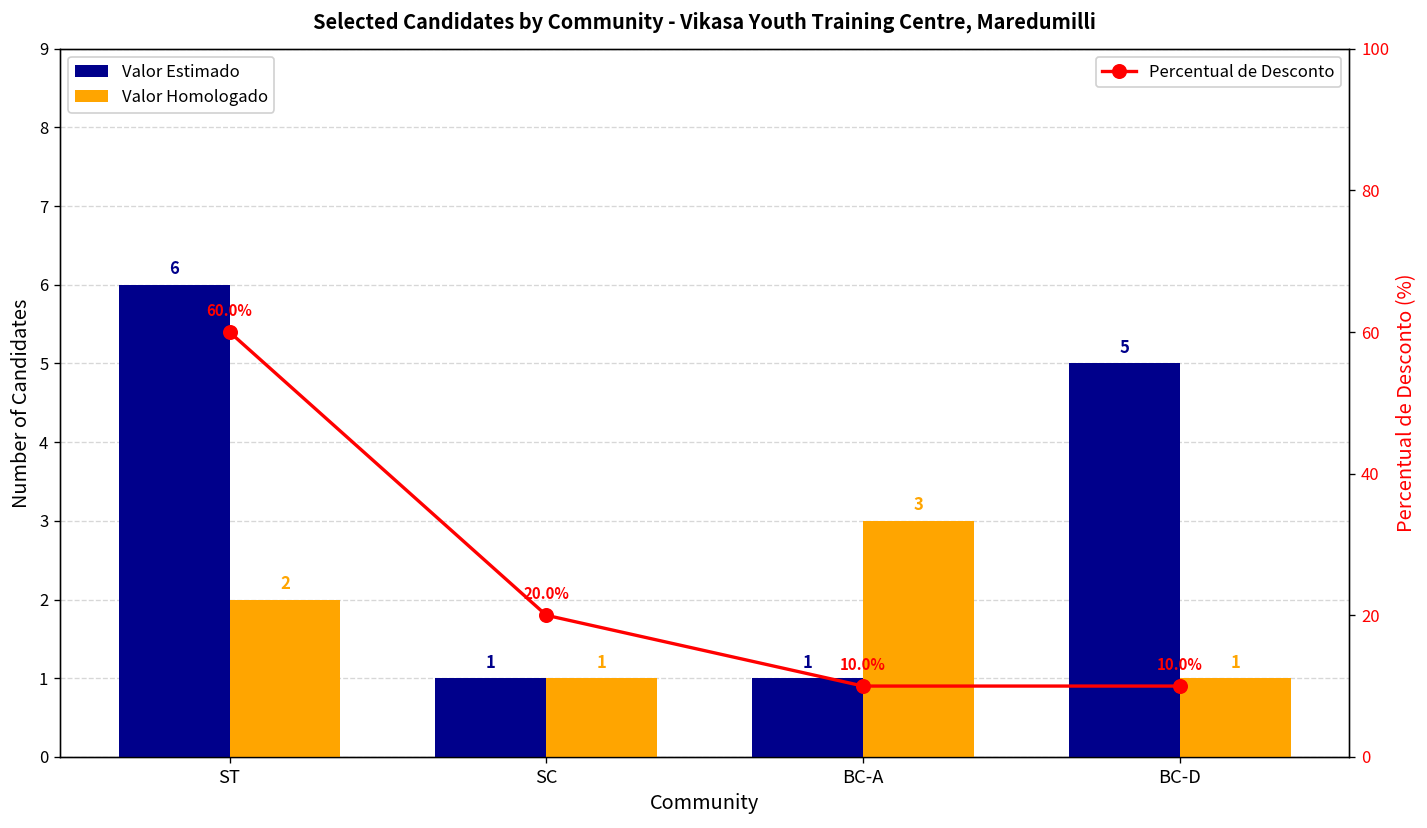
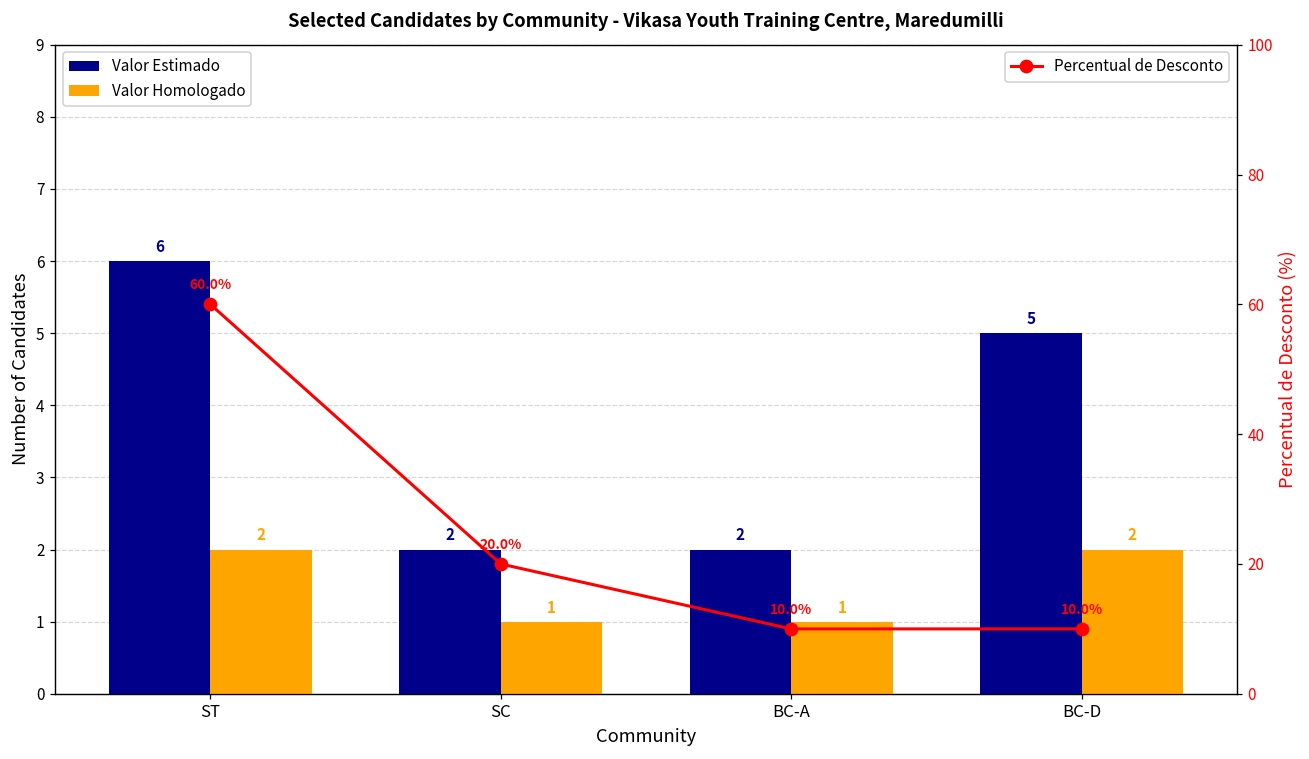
  {
    "Valor Estimado": {
      "ST": "6",
-     "SC": "1",
-     "BC-A": "1",
+     "SC": "2",
+     "BC-A": "2",
      "BC-D": "5"
    },
    "Valor Homologado": {
      "ST": "2",
      "SC": "1",
-     "BC-A": "3",
-     "BC-D": "1"
+     "BC-A": "1",
+     "BC-D": "2"
    },
    "Percentual de Desconto": {
      "ST": "60.0%",
      "SC": "20.0%",
      "BC-A": "10.0%",
      "BC-D": "10.0%"
    }
  }
